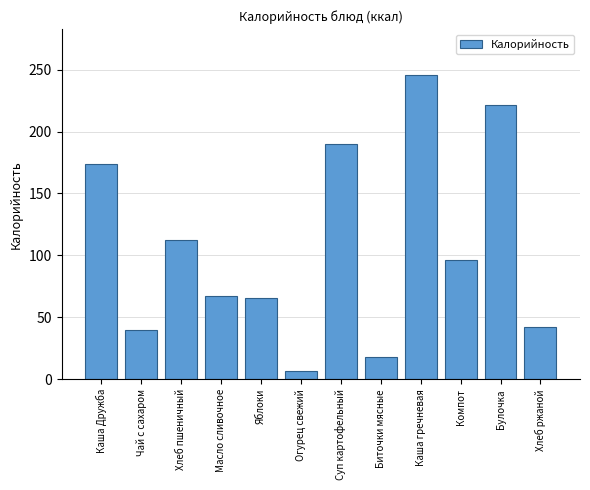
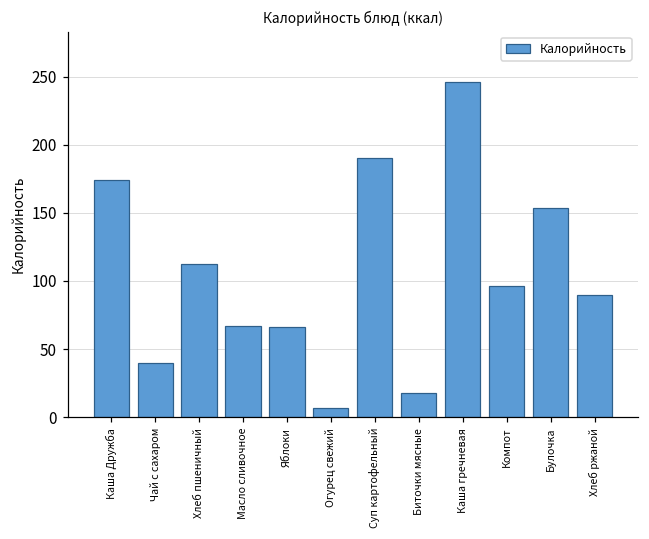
  {
    "Каша Дружба": 174,
    "Чай с сахаром": 40,
    "Хлеб пшеничный": 112,
    "Масло сливочное": 67,
    "Яблоки": 66,
    "Огурец свежий": 7,
    "Суп картофельный": 190,
    "Биточки мясные": 18,
    "Каша гречневая": 246,
    "Компот": 96,
-   "Булочка": 221,
-   "Хлеб ржаной": 42
+   "Булочка": 154,
+   "Хлеб ржаной": 90
  }
